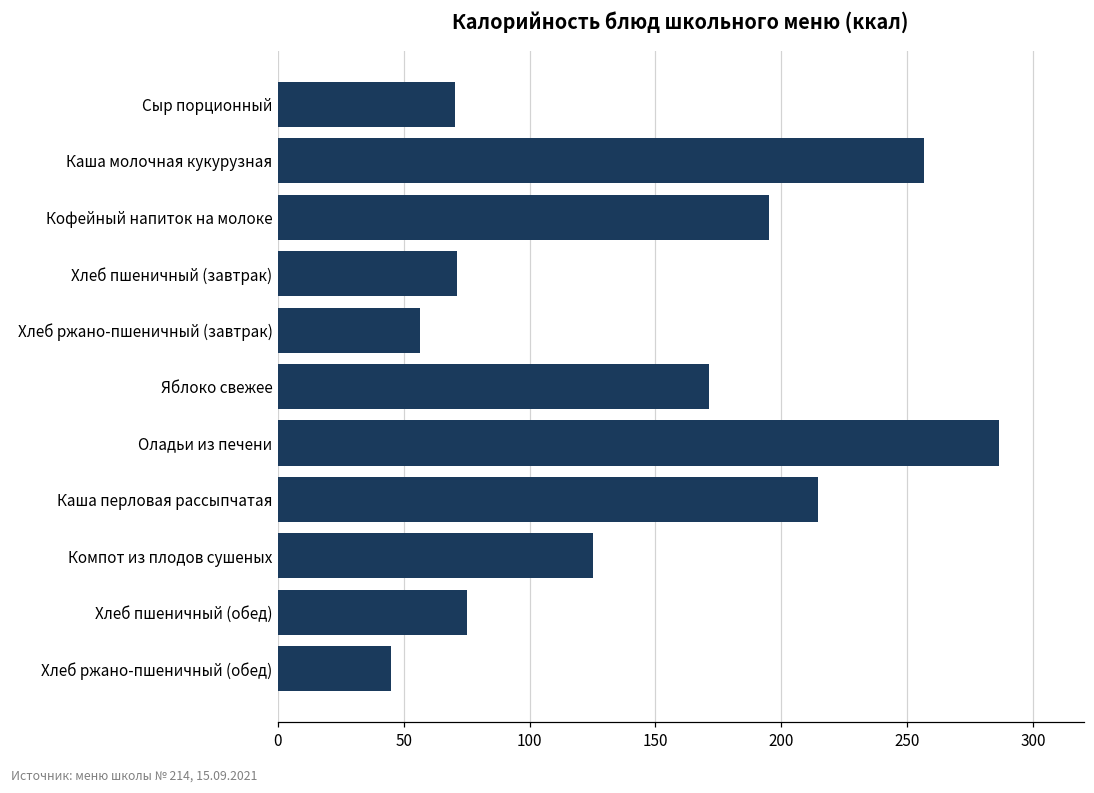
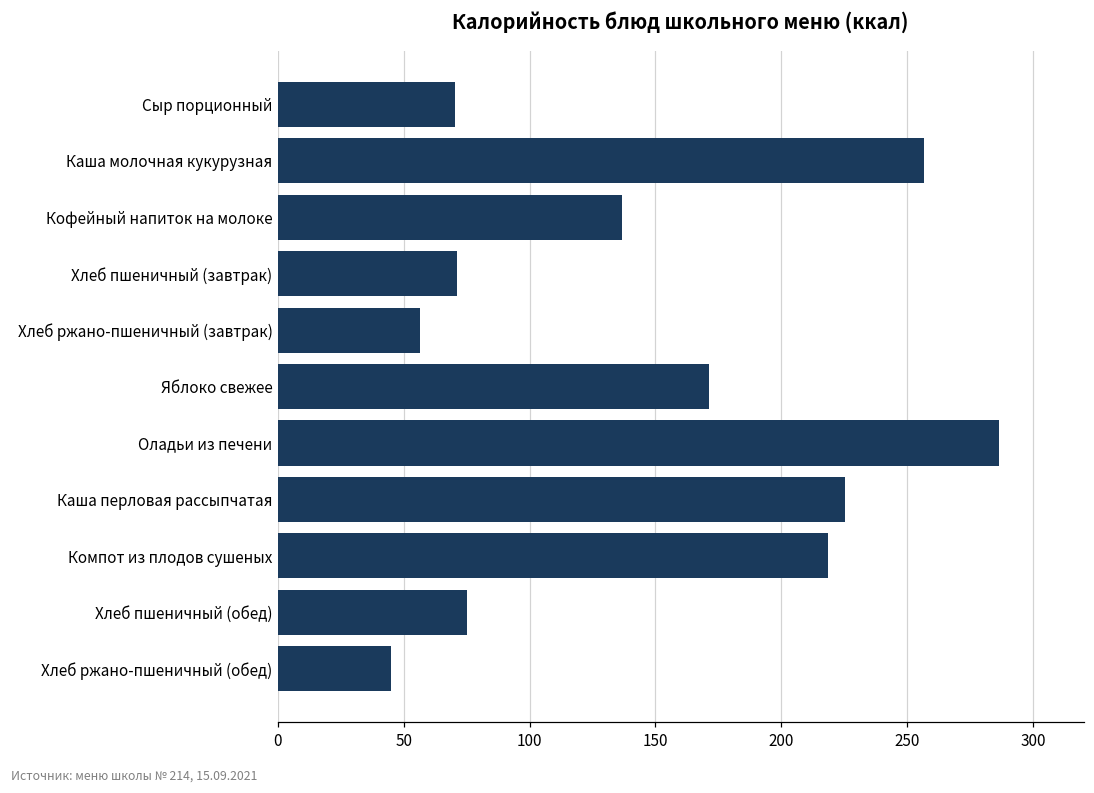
  {
    "Сыр порционный": 71,
    "Каша молочная кукурузная": 256,
-   "Кофейный напиток на молоке": 195,
+   "Кофейный напиток на молоке": 137,
    "Хлеб пшеничный (завтрак)": 71,
    "Хлеб ржано-пшеничный (завтрак)": 56,
    "Яблоко свежее": 171,
    "Оладьи из печени": 287,
-   "Каша перловая рассыпчатая": 215,
-   "Компот из плодов сушеных": 125,
+   "Каша перловая рассыпчатая": 225,
+   "Компот из плодов сушеных": 218,
    "Хлеб пшеничный (обед)": 75,
    "Хлеб ржано-пшеничный (обед)": 45
  }
